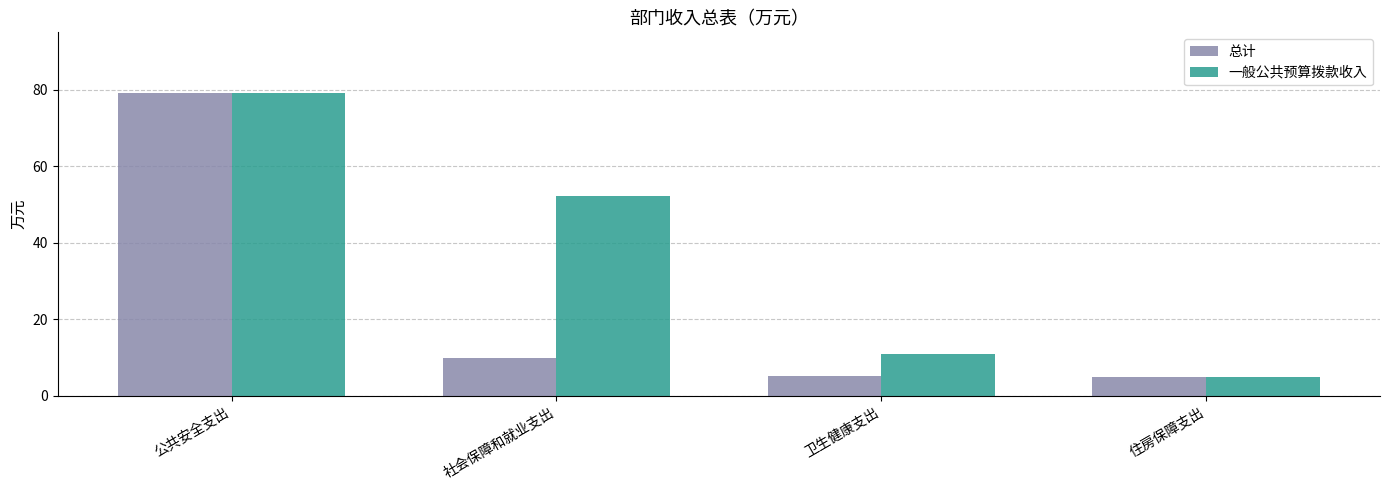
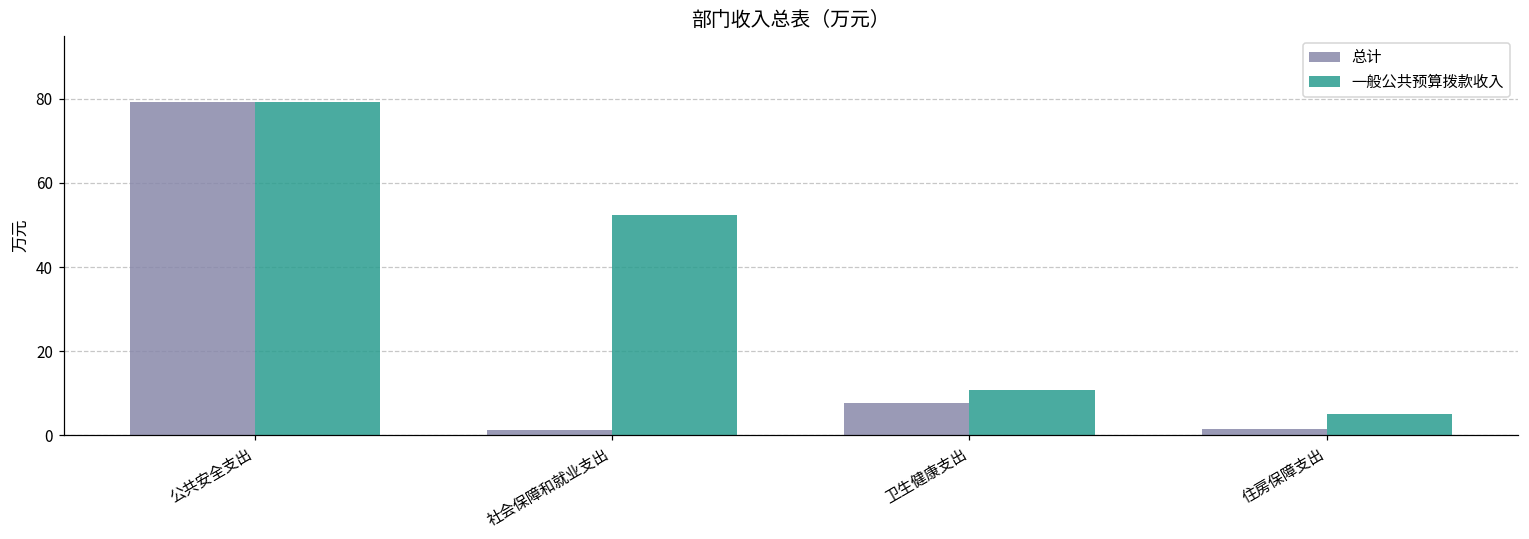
  {
    "总计": {
      "公共安全支出": 79,
-     "社会保障和就业支出": 10,
-     "卫生健康支出": 5,
-     "住房保障支出": 5
+     "社会保障和就业支出": 1,
+     "卫生健康支出": 8,
+     "住房保障支出": 1
    },
    "一般公共预算拨款收入": {
      "公共安全支出": 79,
      "社会保障和就业支出": 52,
      "卫生健康支出": 11,
      "住房保障支出": 5
    }
  }
